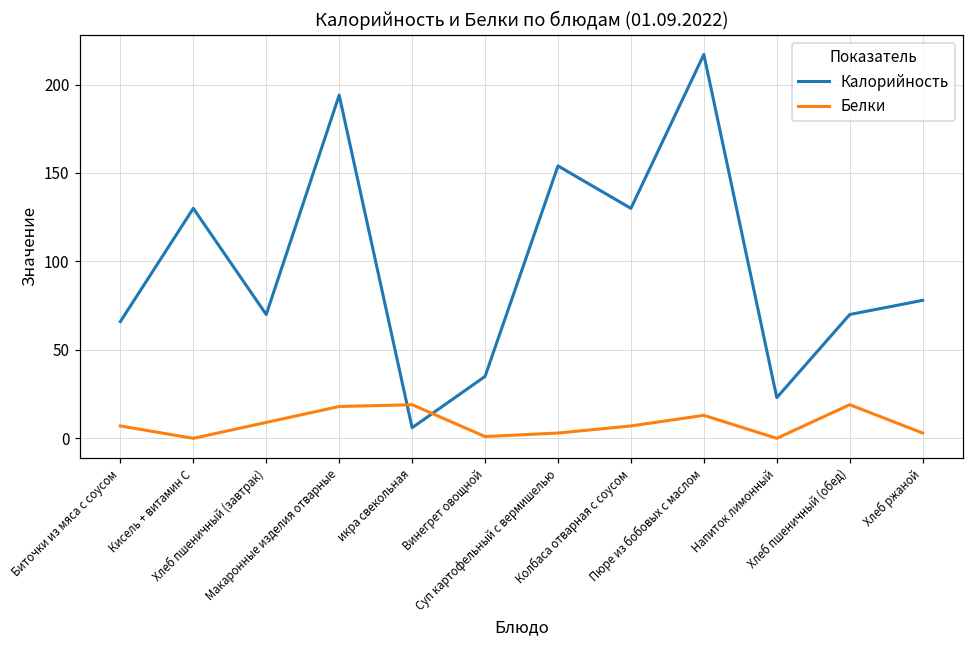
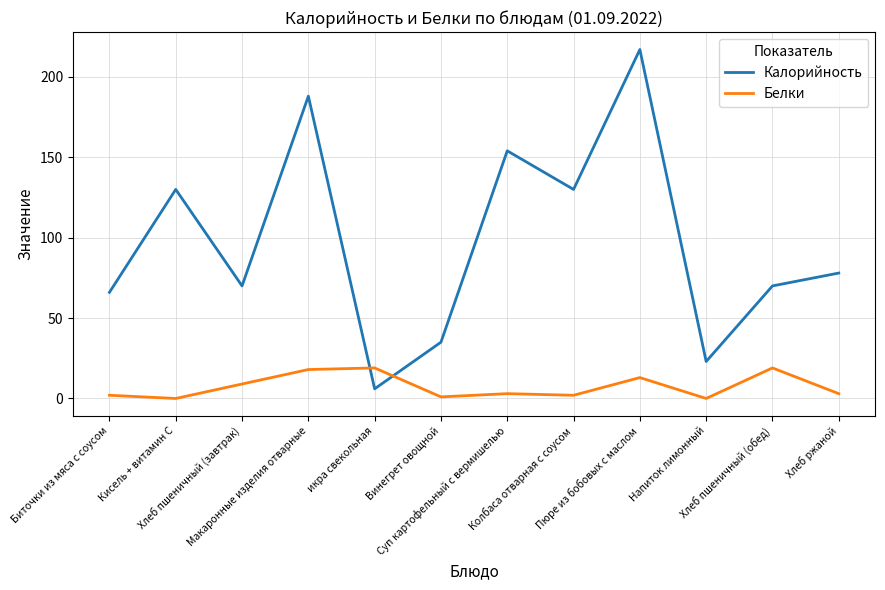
  {
    "Калорийность": {
      "Биточки из мяса с соусом": 66,
      "Кисель + витамин С": 130,
      "Хлеб пшеничный (завтрак)": 70,
-     "Макаронные изделия отварные": 194,
+     "Макаронные изделия отварные": 188,
      "икра свекольная": 6,
      "Винегрет овощной": 35,
      "Суп картофельный с вермишелью": 154,
      "Колбаса отварная с соусом": 130,
      "Пюре из бобовых с маслом": 217,
      "Напиток лимонный": 23,
      "Хлеб пшеничный (обед)": 70,
      "Хлеб ржаной": 78
    },
    "Белки": {
-     "Биточки из мяса с соусом": 7,
+     "Биточки из мяса с соусом": 2,
      "Кисель + витамин С": 0,
      "Хлеб пшеничный (завтрак)": 9,
      "Макаронные изделия отварные": 18,
      "икра свекольная": 19,
      "Винегрет овощной": 1,
      "Суп картофельный с вермишелью": 3,
-     "Колбаса отварная с соусом": 7,
+     "Колбаса отварная с соусом": 2,
      "Пюре из бобовых с маслом": 13,
      "Напиток лимонный": 0,
      "Хлеб пшеничный (обед)": 19,
      "Хлеб ржаной": 3
    }
  }
